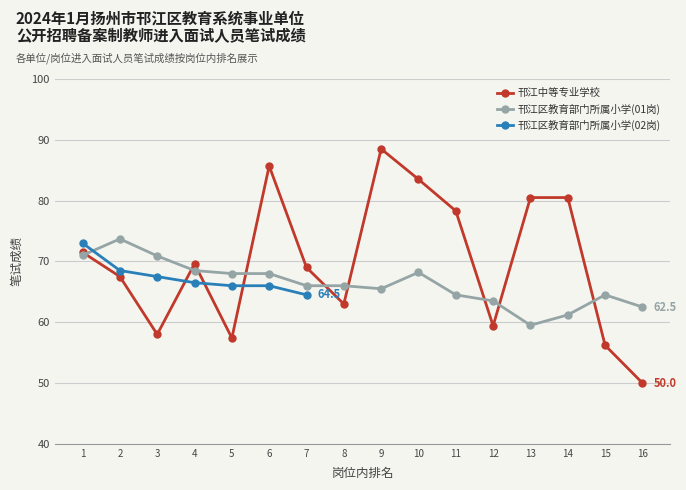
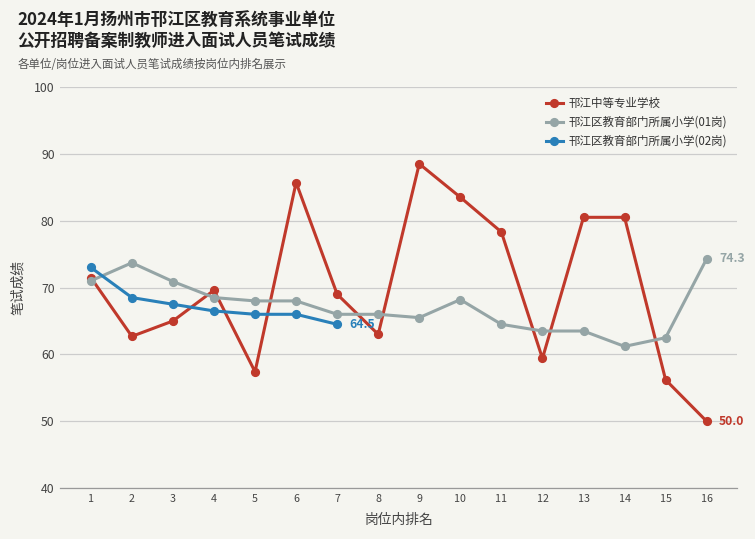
  {
    "邗江中等专业学校": {
      "1": 72,
-     "2": 68,
-     "3": 58,
+     "2": 63,
+     "3": 65,
      "4": 70,
      "5": 57,
      "6": 86,
      "7": 69,
      "9": 89,
      "10": 84,
      "11": 78,
      "12": 59,
      "13": 81,
      "14": 81,
      "15": 56
    },
    "邗江区教育部门所属小学(01岗)": {
-     "13": 60,
-     "15": 65,
-     "16": 62.5
+     "13": 64,
+     "15": 63,
+     "16": 74.3
    },
    "邗江区教育部门所属小学(02岗)": {
      "7": 64.5
    }
  }
